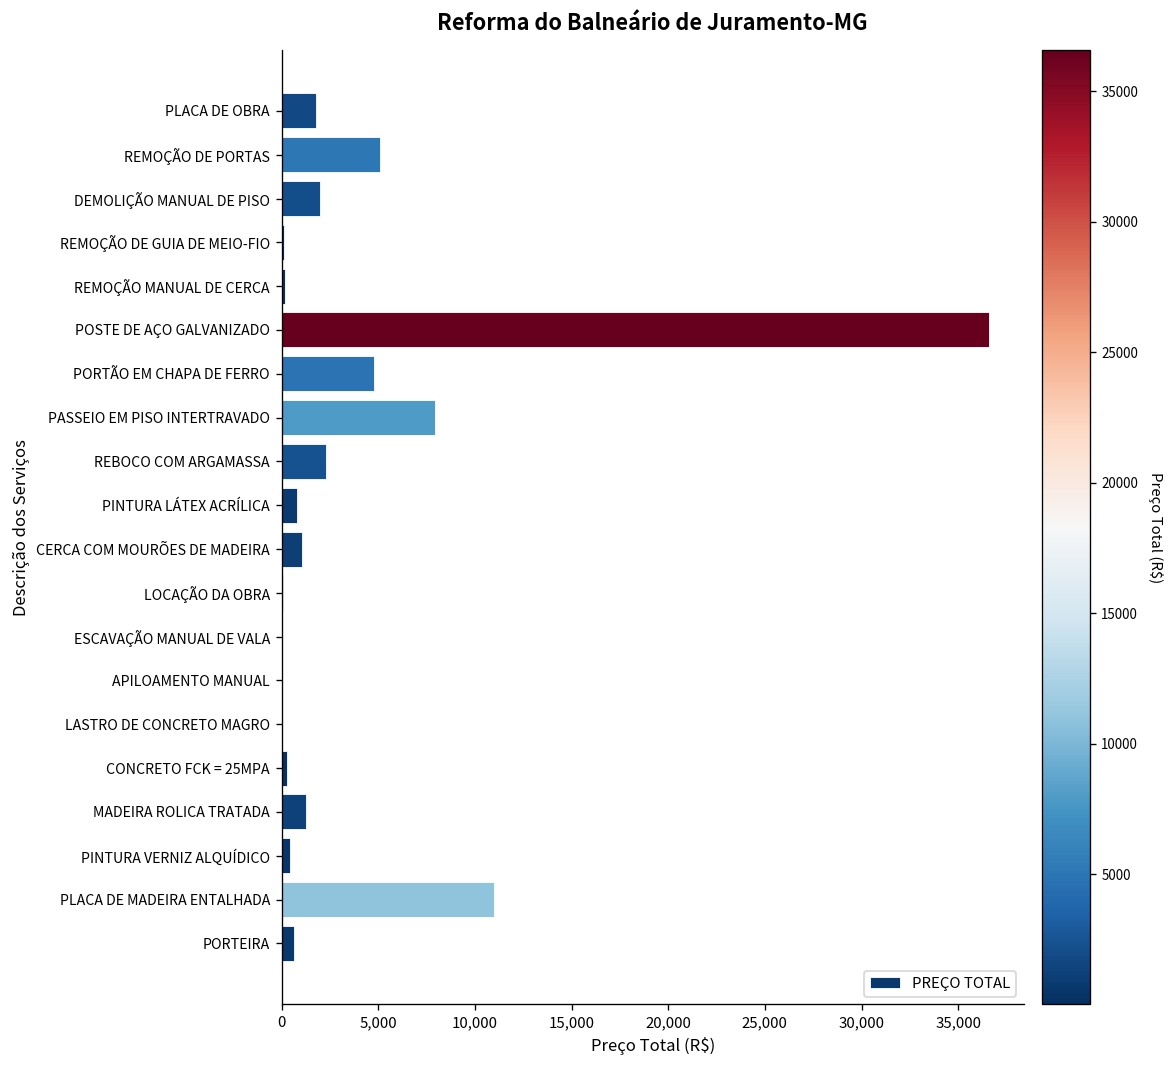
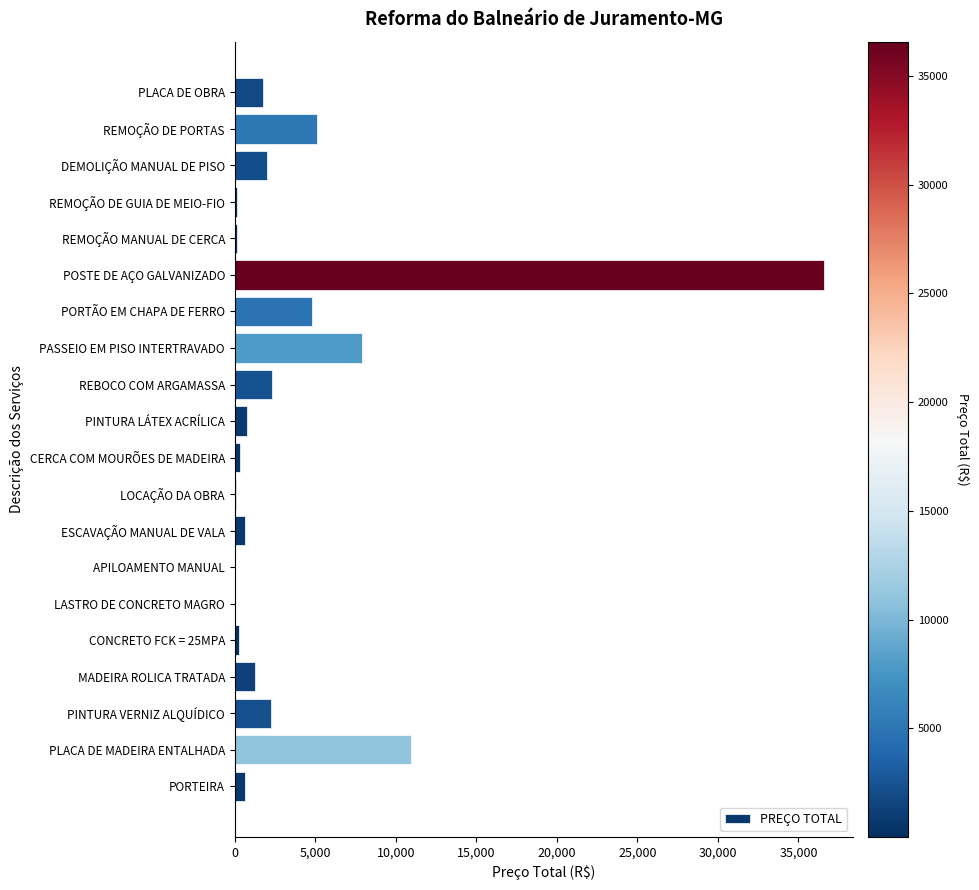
  {
    "PLACA DE OBRA": "1,800",
    "REMOÇÃO DE PORTAS": "5,100",
    "DEMOLIÇÃO MANUAL DE PISO": "2,000",
    "REMOÇÃO MANUAL DE CERCA": "200",
    "POSTE DE AÇO GALVANIZADO": "36,600",
    "PORTÃO EM CHAPA DE FERRO": "4,800",
    "PASSEIO EM PISO INTERTRAVADO": "7,900",
    "REBOCO COM ARGAMASSA": "2,300",
    "PINTURA LÁTEX ACRÍLICA": "800",
-   "CERCA COM MOURÕES DE MADEIRA": "1,100",
-   "ESCAVAÇÃO MANUAL DE VALA": "0",
+   "CERCA COM MOURÕES DE MADEIRA": "300",
+   "ESCAVAÇÃO MANUAL DE VALA": "600",
    "CONCRETO FCK = 25MPA": "300",
    "MADEIRA ROLICA TRATADA": "1,200",
-   "PINTURA VERNIZ ALQUÍDICO": "400",
+   "PINTURA VERNIZ ALQUÍDICO": "2,200",
    "PLACA DE MADEIRA ENTALHADA": "11,000",
    "PORTEIRA": "600"
  }
